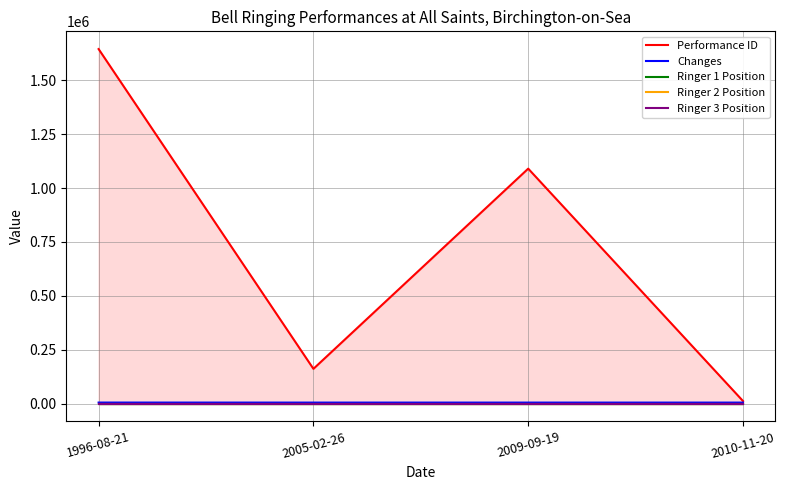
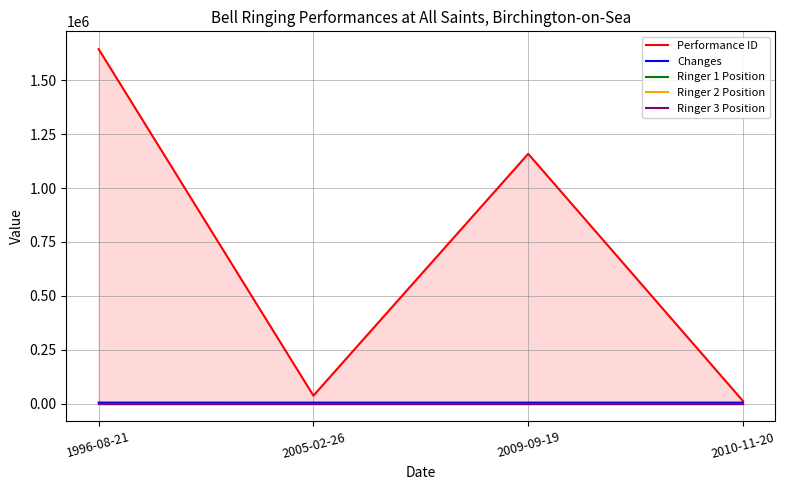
  {
    "Performance ID": {
      "1996-08-21": 1640000,
-     "2005-02-26": 160000,
-     "2009-09-19": 1090000
+     "2005-02-26": 40000,
+     "2009-09-19": 1160000
    }
  }
